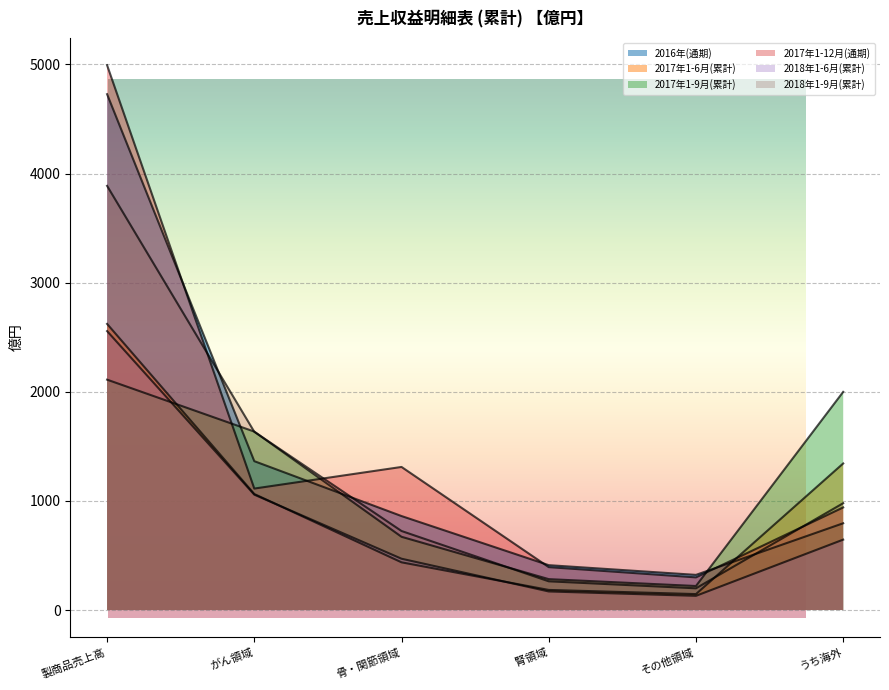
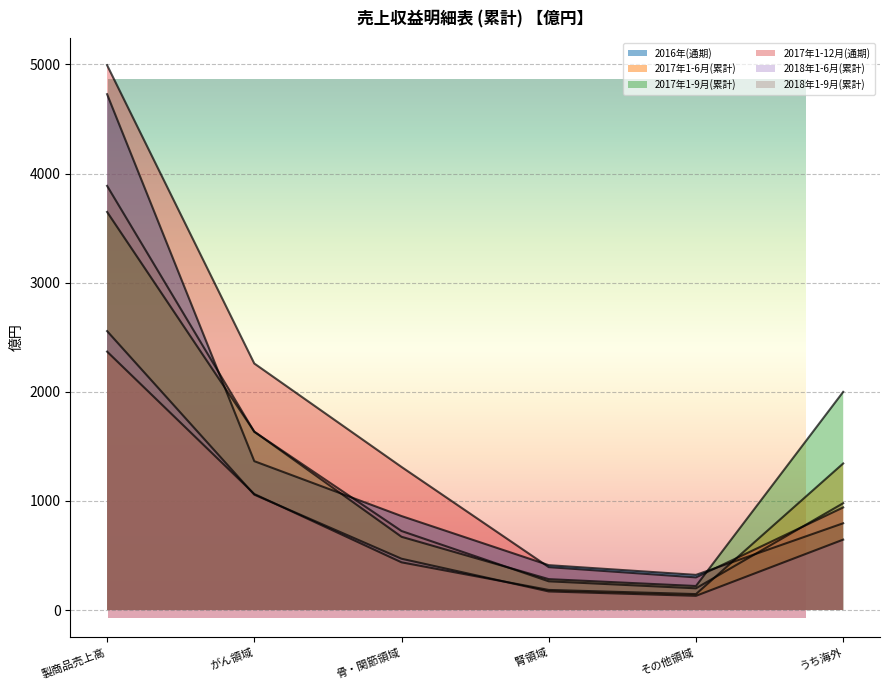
  {
    "売上収益明細表 (累計) 【億円】": {
      "2016年(通期)": {
        "製商品売上高": 4730,
        "がん領域": 1360,
        "骨・関節領域": 860,
        "うち海外": 800
      },
      "2017年1-6月(累計)": {
-       "製商品売上高": 2620,
+       "製商品売上高": 2370,
        "骨・関節領域": 440,
        "うち海外": 1340
      },
      "2017年1-9月(累計)": {
-       "製商品売上高": 2110,
+       "製商品売上高": 3650,
        "骨・関節領域": 670,
        "うち海外": 2000
      },
      "2017年1-12月(通期)": {
        "製商品売上高": 4990,
-       "がん領域": 1110,
+       "がん領域": 2260,
        "骨・関節領域": 1310,
        "うち海外": 940
      }
    }
  }
